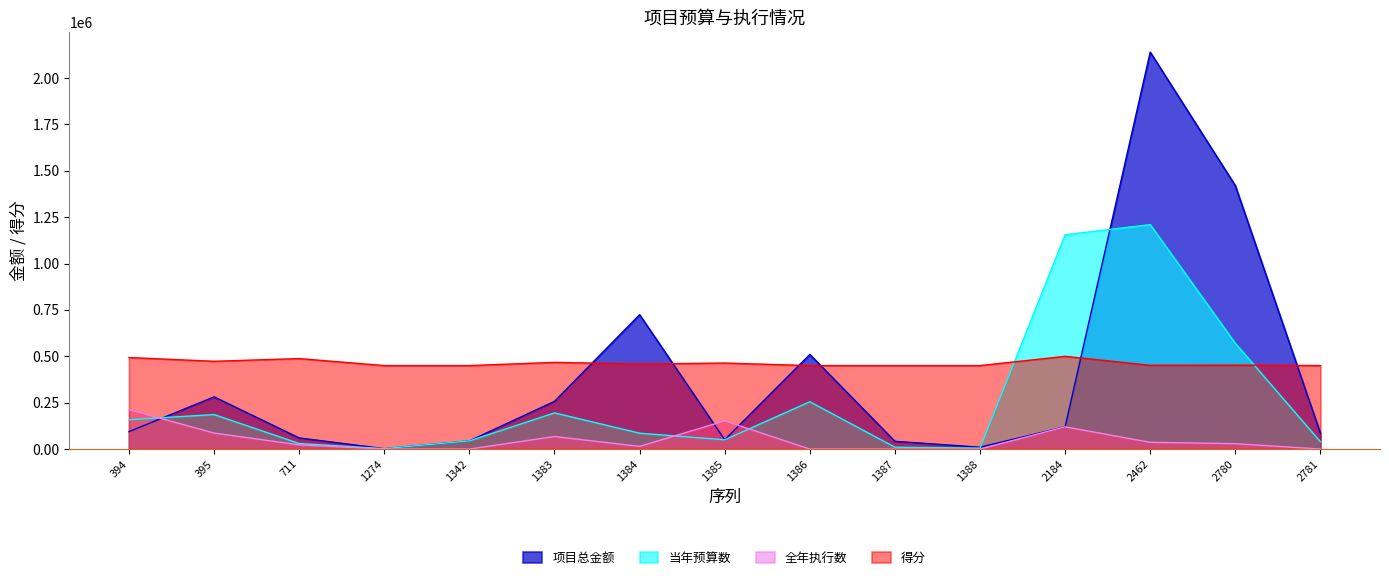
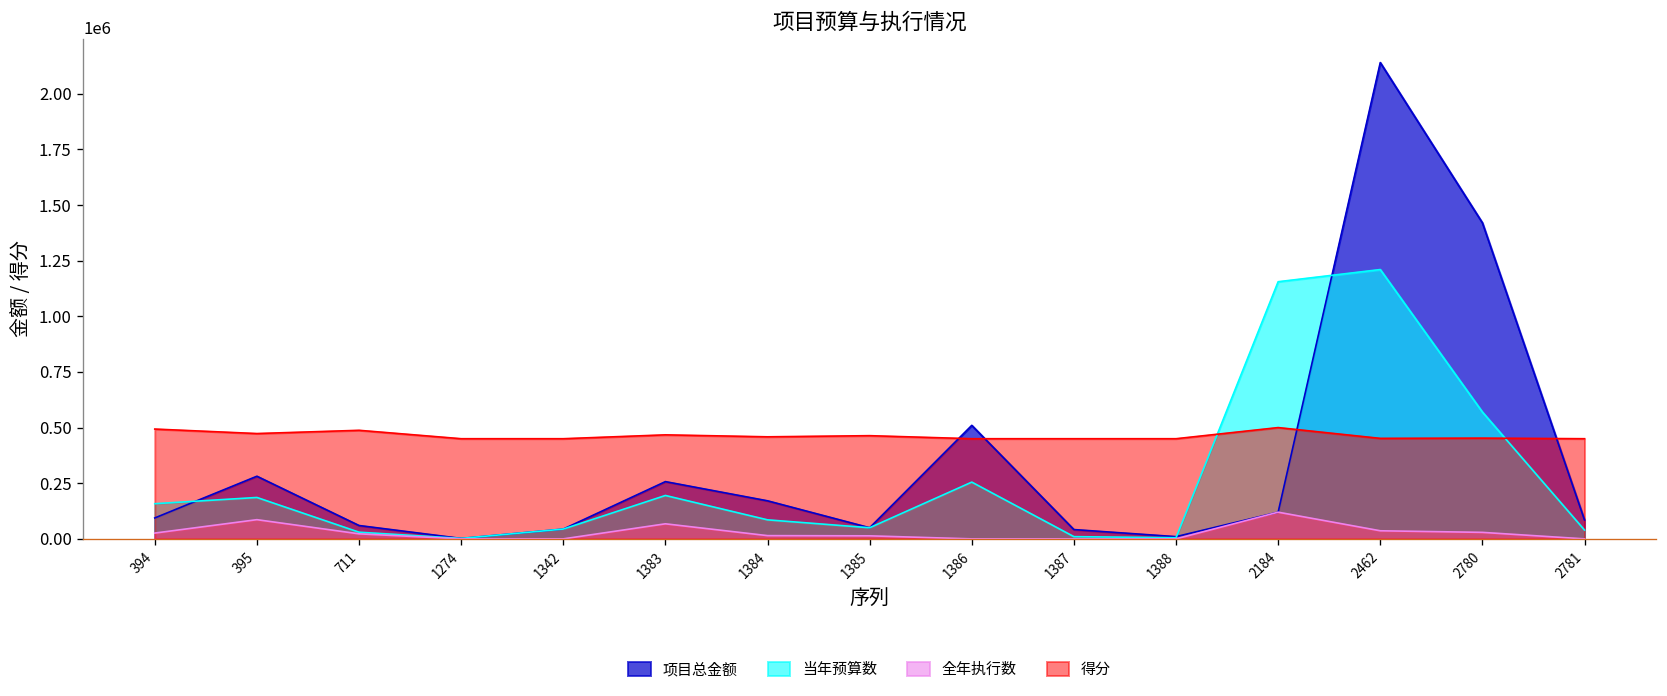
  {
    "项目总金额": {
      "394": 90000,
      "395": 280000,
      "711": 60000,
      "1383": 260000,
-     "1384": 720000,
+     "1384": 170000,
      "1386": 510000,
      "1387": 40000,
      "2462": 2140000,
      "2780": 1420000,
      "2781": 90000
    },
    "当年预算数": {
      "394": 160000,
      "395": 190000,
      "1383": 200000,
      "1384": 90000,
      "1386": 260000,
      "2184": 1160000,
      "2462": 1210000,
      "2780": 570000,
      "2781": 40000
    },
    "全年执行数": {
-     "394": 210000,
+     "394": 30000,
      "395": 90000,
      "1342": 0,
      "1383": 70000,
      "1384": 10000,
-     "1385": 150000,
+     "1385": 10000,
      "1386": 0,
      "2462": 40000,
      "2780": 30000,
      "2781": 0
    },
    "得分": {
      "394": 490000,
      "395": 470000,
      "711": 490000,
      "1274": 450000,
      "1342": 450000,
      "1383": 470000,
      "1384": 460000,
      "1385": 460000,
      "1386": 450000,
      "1387": 450000,
      "1388": 450000,
      "2184": 500000,
      "2462": 450000,
      "2780": 450000,
      "2781": 450000
    }
  }
